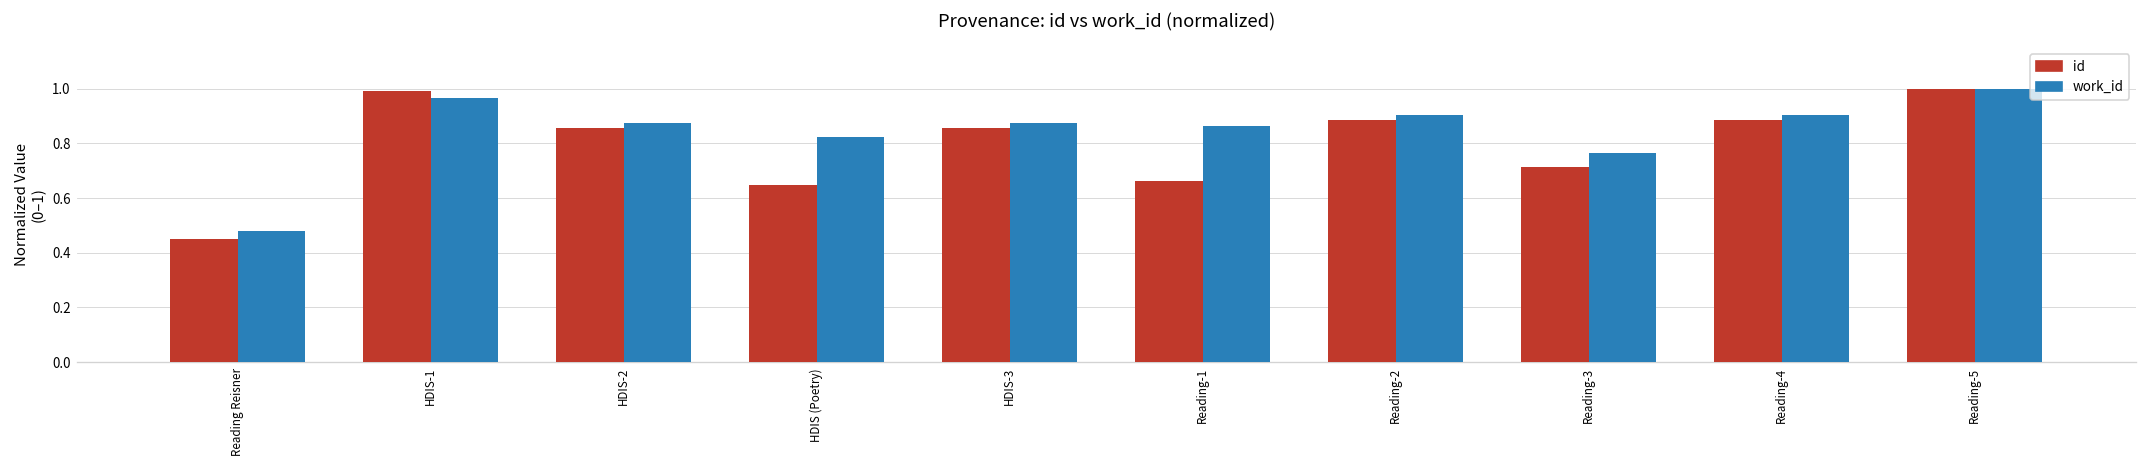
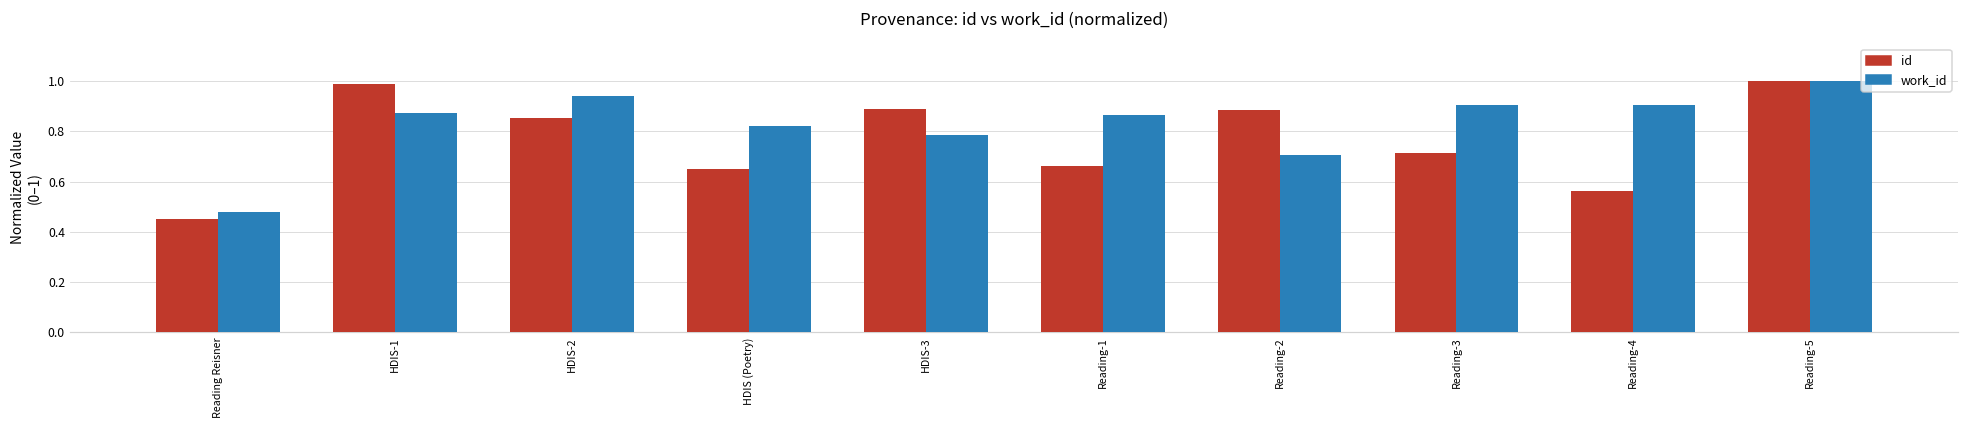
  {
    "id": {
      "Reading Reisner": 0.45,
      "HDIS-1": 0.99,
      "HDIS-2": 0.85,
      "HDIS (Poetry)": 0.65,
-     "HDIS-3": 0.85,
+     "HDIS-3": 0.89,
      "Reading-1": 0.66,
      "Reading-2": 0.89,
      "Reading-3": 0.71,
-     "Reading-4": 0.89,
+     "Reading-4": 0.56,
      "Reading-5": 1.00
    },
    "work_id": {
      "Reading Reisner": 0.48,
-     "HDIS-1": 0.97,
-     "HDIS-2": 0.87,
+     "HDIS-1": 0.87,
+     "HDIS-2": 0.94,
      "HDIS (Poetry)": 0.82,
-     "HDIS-3": 0.87,
+     "HDIS-3": 0.78,
      "Reading-1": 0.86,
-     "Reading-2": 0.91,
-     "Reading-3": 0.77,
+     "Reading-2": 0.71,
+     "Reading-3": 0.91,
      "Reading-4": 0.91,
      "Reading-5": 1.00
    }
  }
